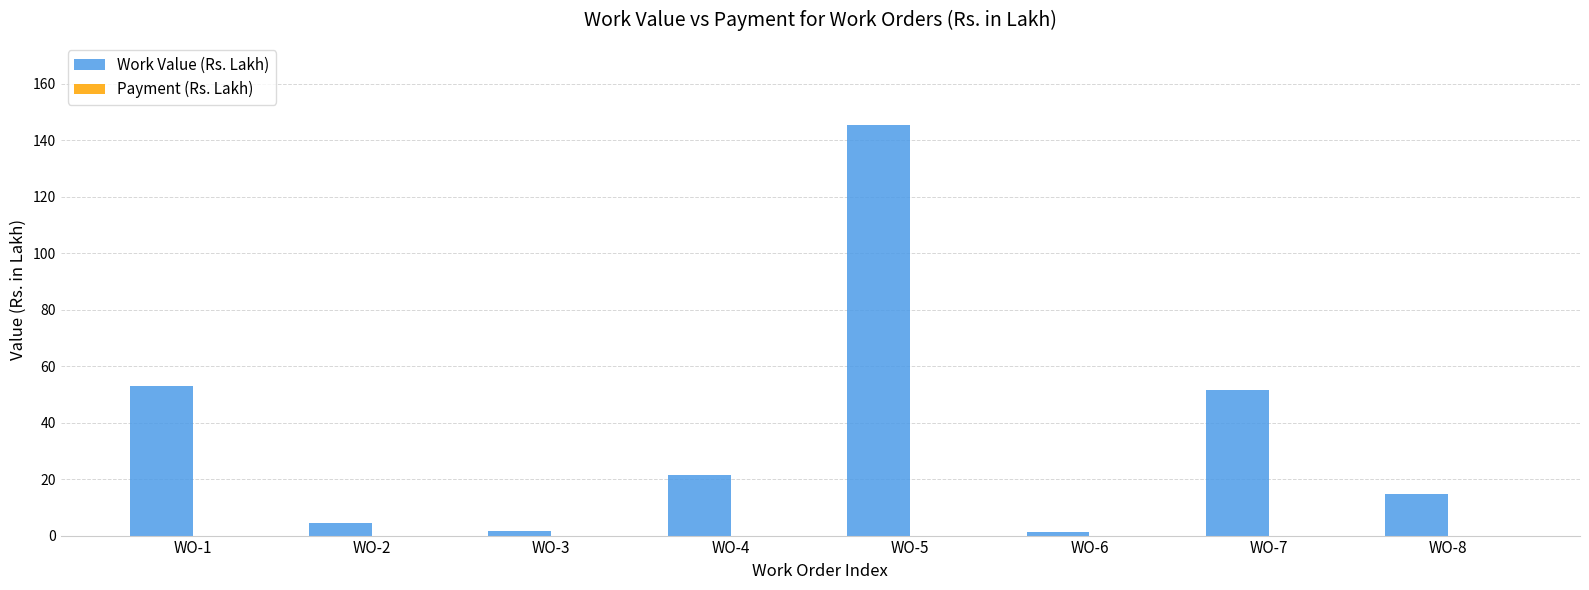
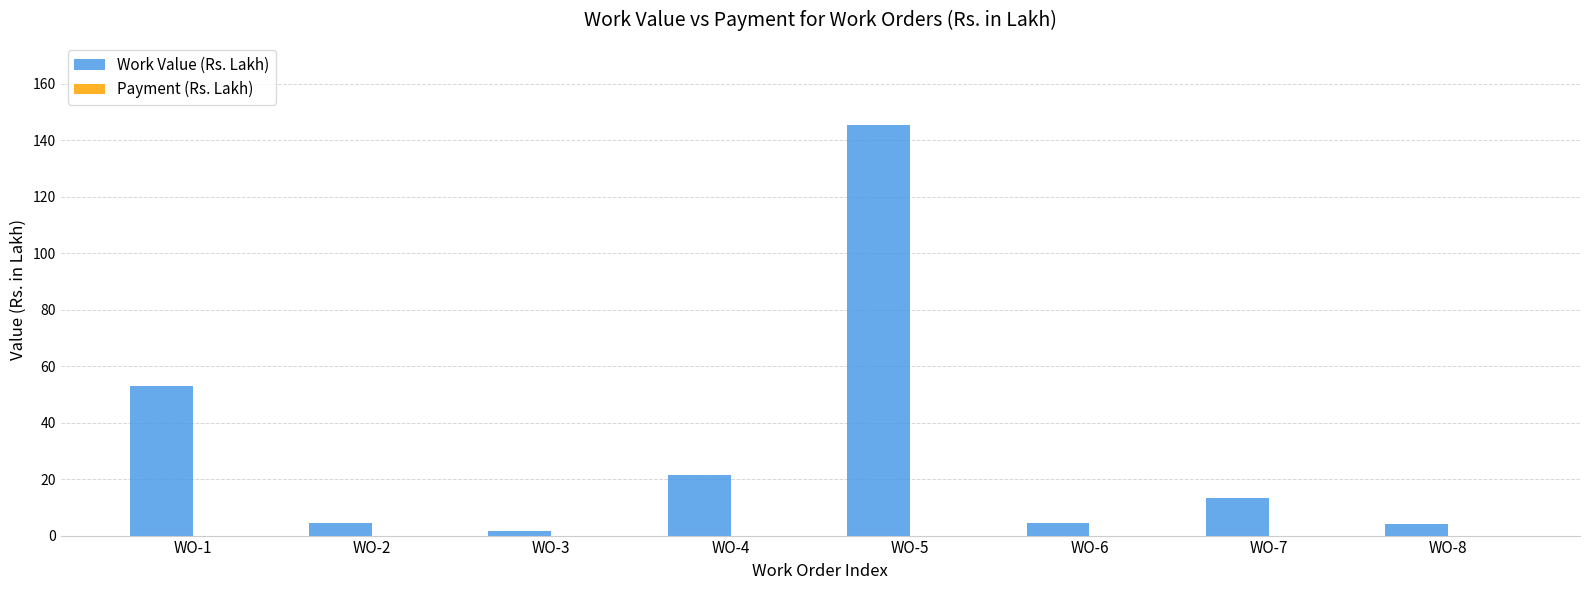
  {
    "Work Value (Rs. Lakh)": {
      "WO-1": 53,
      "WO-2": 4,
      "WO-3": 1,
      "WO-4": 21,
      "WO-5": 145,
-     "WO-6": 1,
-     "WO-7": 52,
-     "WO-8": 15
+     "WO-6": 4,
+     "WO-7": 13,
+     "WO-8": 4
    },
    "Payment (Rs. Lakh)": {
      "WO-1": 0,
      "WO-2": 0,
      "WO-3": 0,
      "WO-4": 0,
      "WO-5": 0,
      "WO-6": 0,
      "WO-7": 0,
      "WO-8": 0
    }
  }
